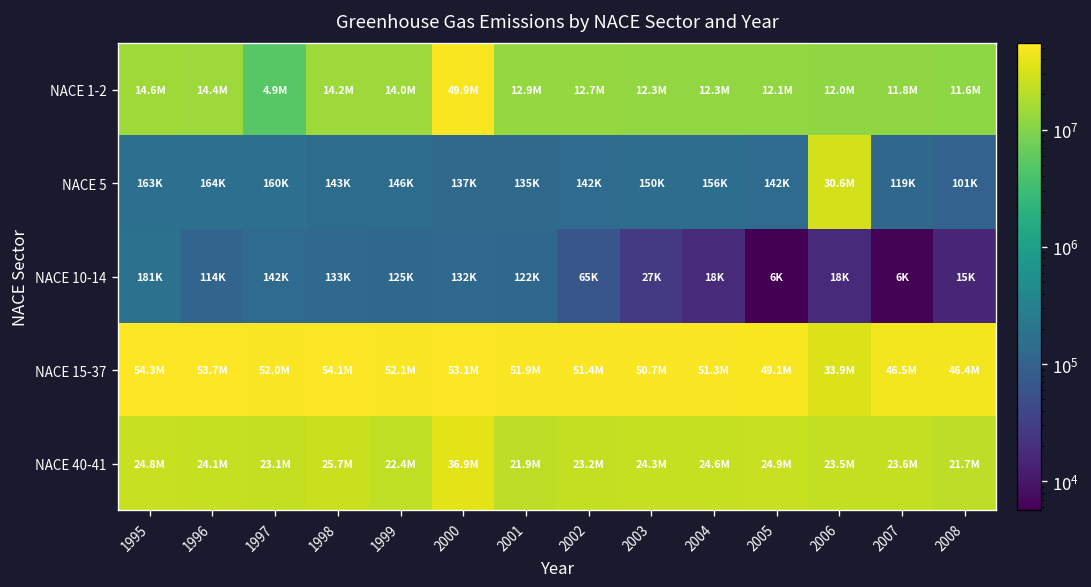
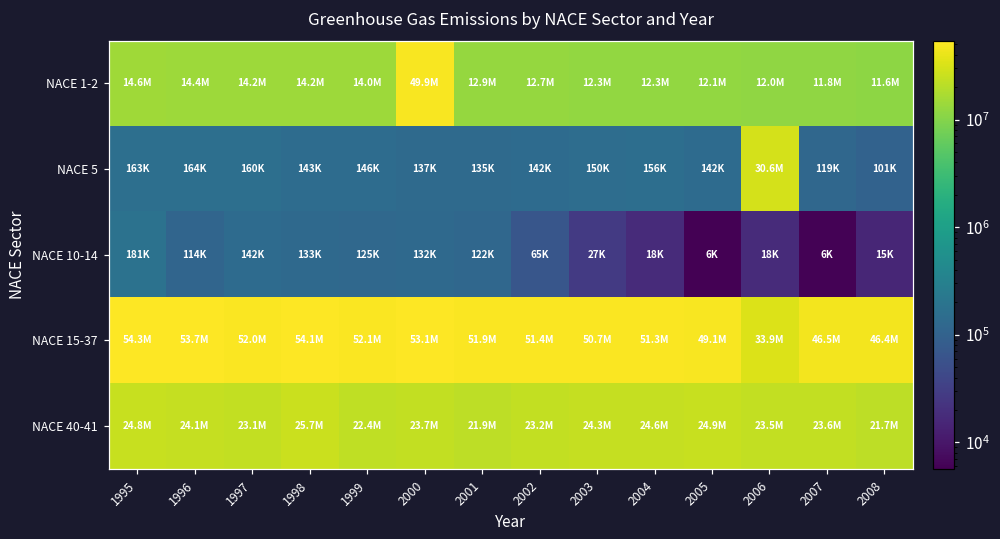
  {
    "NACE 1-2": {
      "1995": "14.6M",
      "1996": "14.4M",
-     "1997": "4.9M",
+     "1997": "14.2M",
      "1998": "14.2M",
      "1999": "14.0M",
      "2000": "49.9M",
      "2001": "12.9M",
      "2002": "12.7M",
      "2003": "12.3M",
      "2004": "12.3M",
      "2005": "12.1M",
      "2006": "12.0M",
      "2007": "11.8M",
      "2008": "11.6M"
    },
    "NACE 5": {
      "1995": "163K",
      "1996": "164K",
      "1997": "160K",
      "1998": "143K",
      "1999": "146K",
      "2000": "137K",
      "2001": "135K",
      "2002": "142K",
      "2003": "150K",
      "2004": "156K",
      "2005": "142K",
      "2006": "30.6M",
      "2007": "119K",
      "2008": "101K"
    },
    "NACE 10-14": {
      "1995": "181K",
      "1996": "114K",
      "1997": "142K",
      "1998": "133K",
      "1999": "125K",
      "2000": "132K",
      "2001": "122K",
      "2002": "65K",
      "2003": "27K",
      "2004": "18K",
      "2005": "6K",
      "2006": "18K",
      "2007": "6K",
      "2008": "15K"
    },
    "NACE 15-37": {
      "1995": "54.3M",
      "1996": "53.7M",
      "1997": "52.0M",
      "1998": "54.1M",
      "1999": "52.1M",
      "2000": "53.1M",
      "2001": "51.9M",
      "2002": "51.4M",
      "2003": "50.7M",
      "2004": "51.3M",
      "2005": "49.1M",
      "2006": "33.9M",
      "2007": "46.5M",
      "2008": "46.4M"
    },
    "NACE 40-41": {
      "1995": "24.8M",
      "1996": "24.1M",
      "1997": "23.1M",
      "1998": "25.7M",
      "1999": "22.4M",
-     "2000": "36.9M",
+     "2000": "23.7M",
      "2001": "21.9M",
      "2002": "23.2M",
      "2003": "24.3M",
      "2004": "24.6M",
      "2005": "24.9M",
      "2006": "23.5M",
      "2007": "23.6M",
      "2008": "21.7M"
    }
  }
